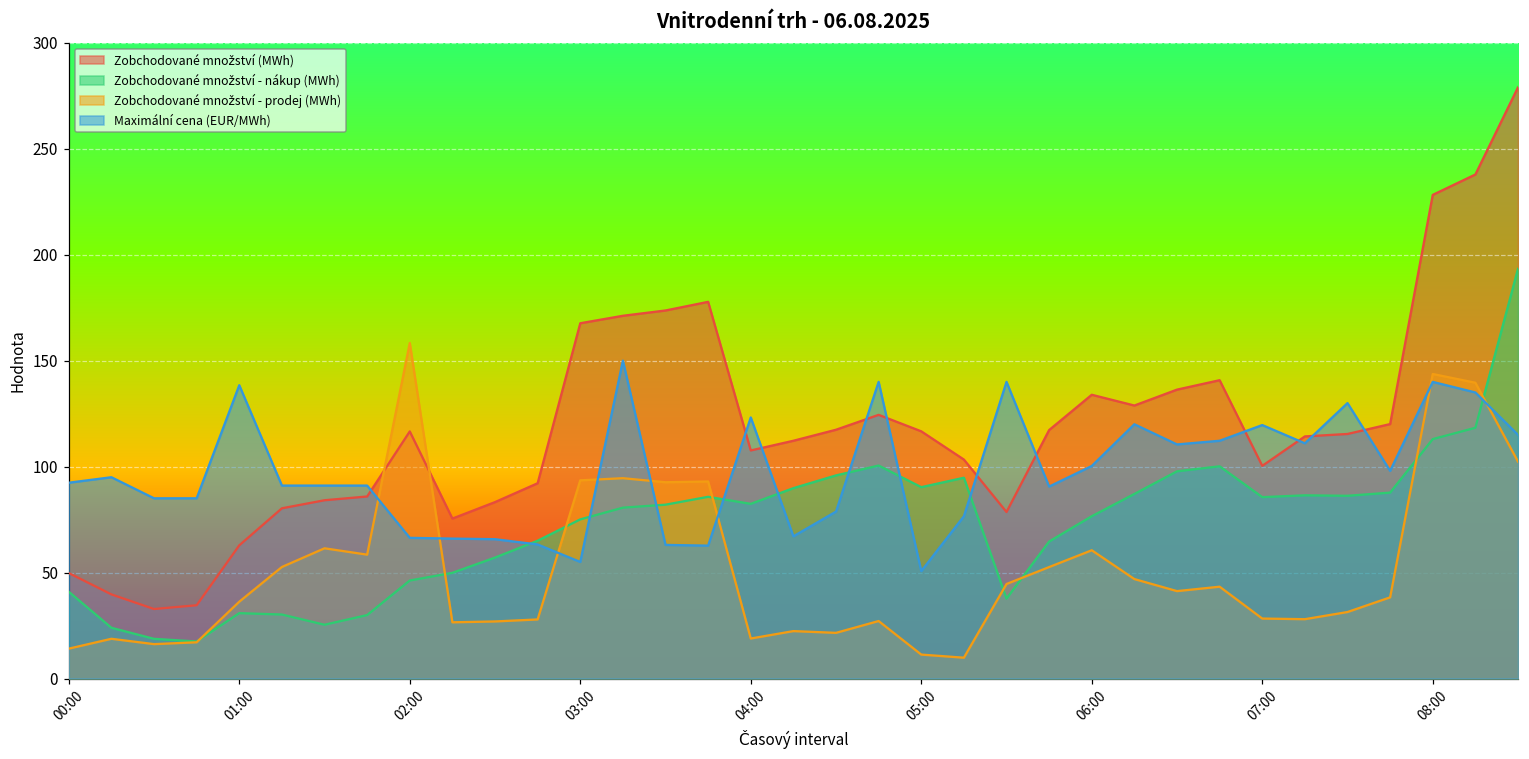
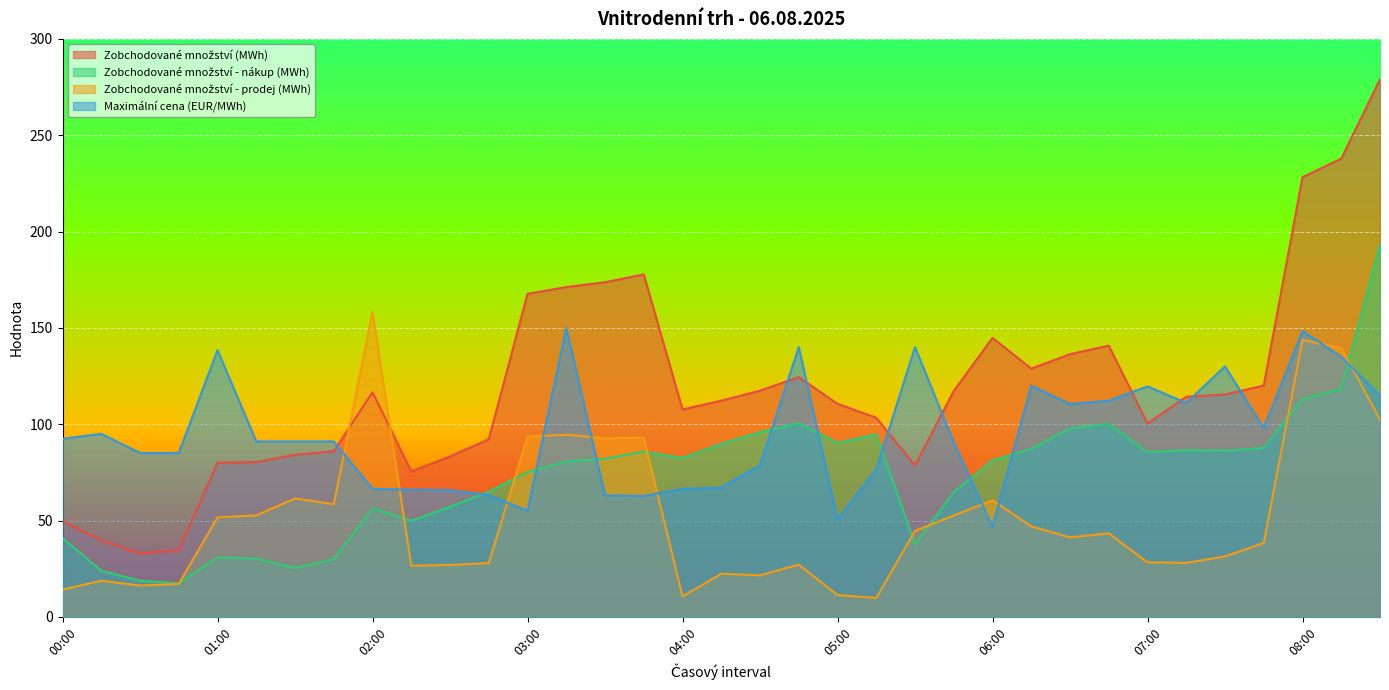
  {
    "Zobchodované množství (MWh)": {
      "00:00": 50,
-     "01:00": 63,
+     "01:00": 80,
      "02:00": 117,
      "03:00": 168,
      "04:00": 108,
-     "05:00": 117,
-     "06:00": 134,
+     "05:00": 111,
+     "06:00": 145,
      "07:00": 100,
      "08:00": 228
    },
    "Zobchodované množství - nákup (MWh)": {
      "00:00": 41,
      "01:00": 31,
-     "02:00": 46,
+     "02:00": 56,
      "03:00": 75,
      "04:00": 82,
      "05:00": 90,
-     "06:00": 77,
+     "06:00": 81,
      "07:00": 86,
      "08:00": 113
    },
    "Zobchodované množství - prodej (MWh)": {
      "00:00": 14,
-     "01:00": 36,
+     "01:00": 52,
      "02:00": 158,
      "03:00": 94,
-     "04:00": 19,
+     "04:00": 11,
      "05:00": 11,
      "06:00": 61,
      "07:00": 28,
      "08:00": 144
    },
    "Maximální cena (EUR/MWh)": {
      "00:00": 92,
      "01:00": 138,
      "02:00": 66,
      "03:00": 55,
-     "04:00": 123,
+     "04:00": 66,
      "05:00": 51,
-     "06:00": 100,
+     "06:00": 47,
      "07:00": 120,
-     "08:00": 140
+     "08:00": 148
    }
  }
